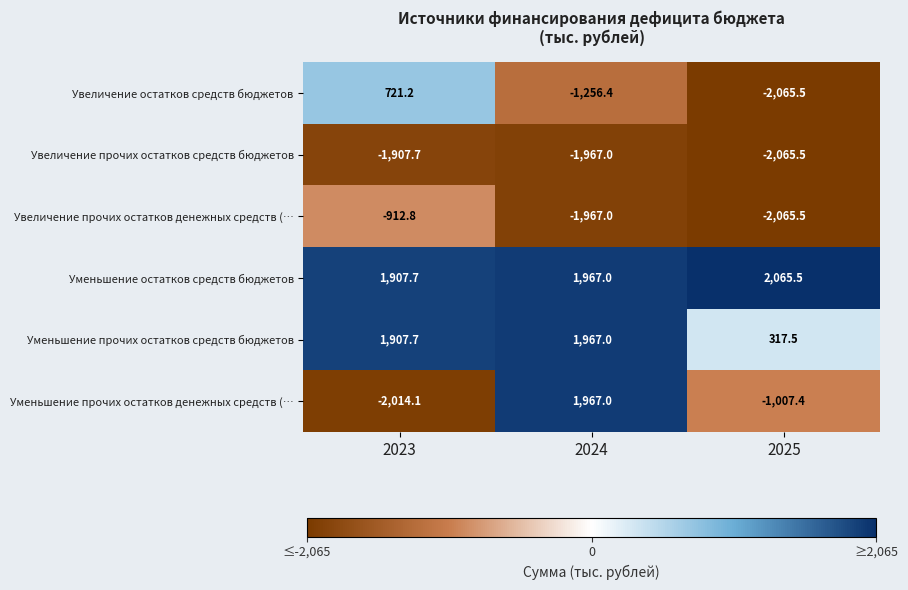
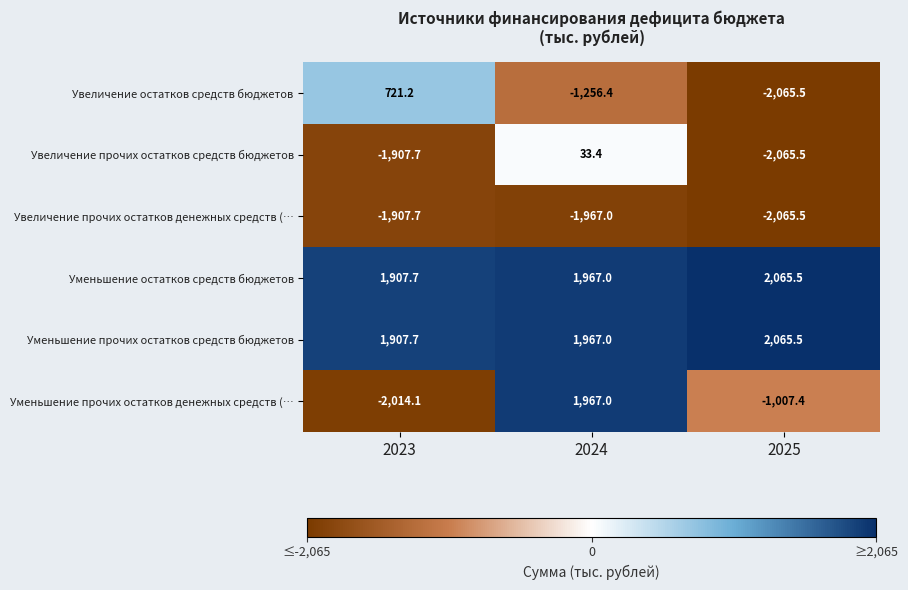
  {
    "Увеличение остатков средств бюджетов": {
      "2023": "721.2",
      "2024": "-1,256.4",
      "2025": "-2,065.5"
    },
    "Увеличение прочих остатков средств бюджетов": {
      "2023": "-1,907.7",
-     "2024": "-1,967.0",
+     "2024": "33.4",
      "2025": "-2,065.5"
    },
    "Увеличение прочих остатков денежных средств (…": {
-     "2023": "-912.8",
+     "2023": "-1,907.7",
      "2024": "-1,967.0",
      "2025": "-2,065.5"
    },
    "Уменьшение остатков средств бюджетов": {
      "2023": "1,907.7",
      "2024": "1,967.0",
      "2025": "2,065.5"
    },
    "Уменьшение прочих остатков средств бюджетов": {
      "2023": "1,907.7",
      "2024": "1,967.0",
-     "2025": "317.5"
+     "2025": "2,065.5"
    },
    "Уменьшение прочих остатков денежных средств (…": {
      "2023": "-2,014.1",
      "2024": "1,967.0",
      "2025": "-1,007.4"
    }
  }
